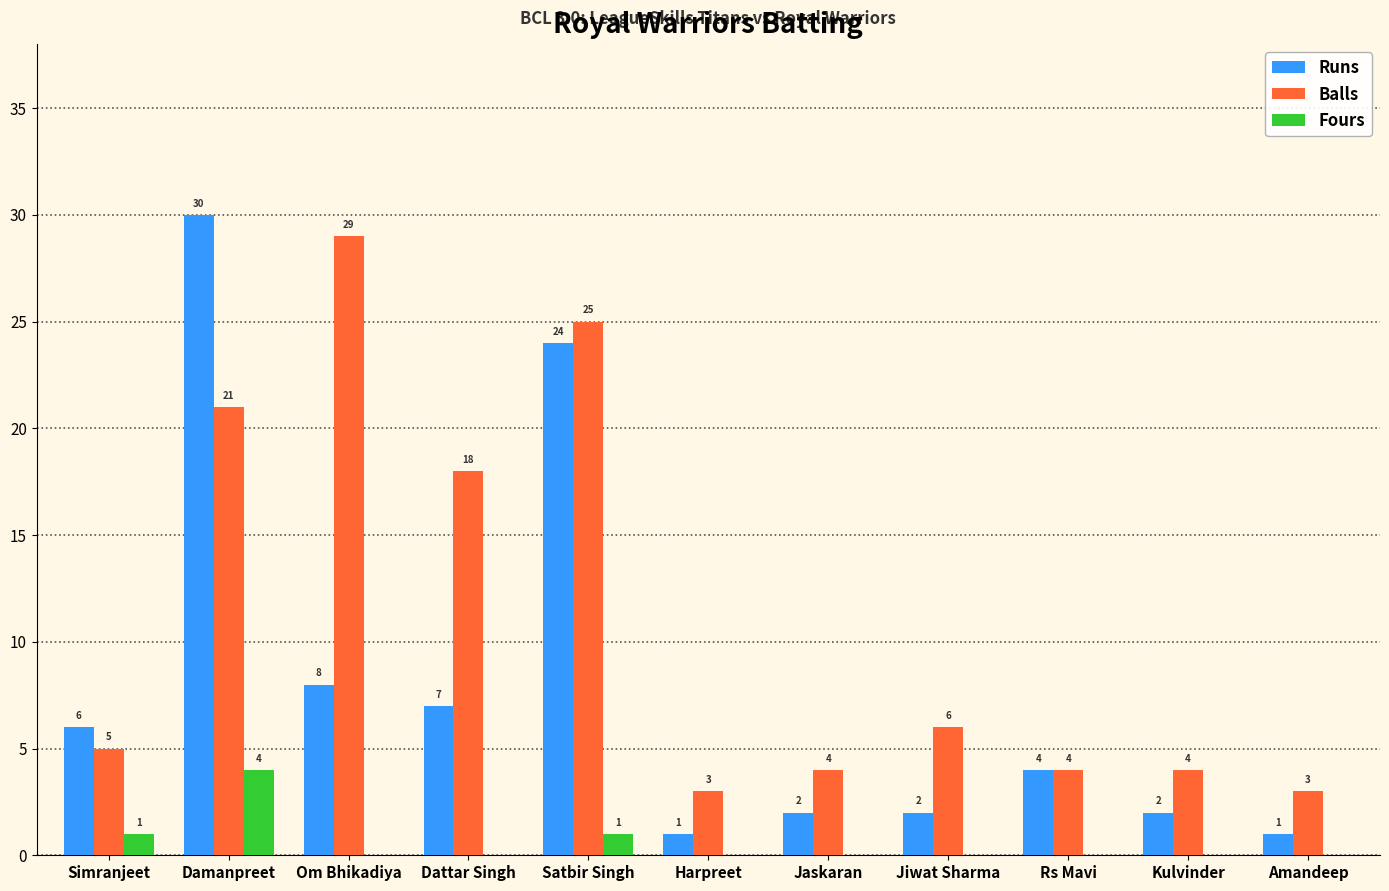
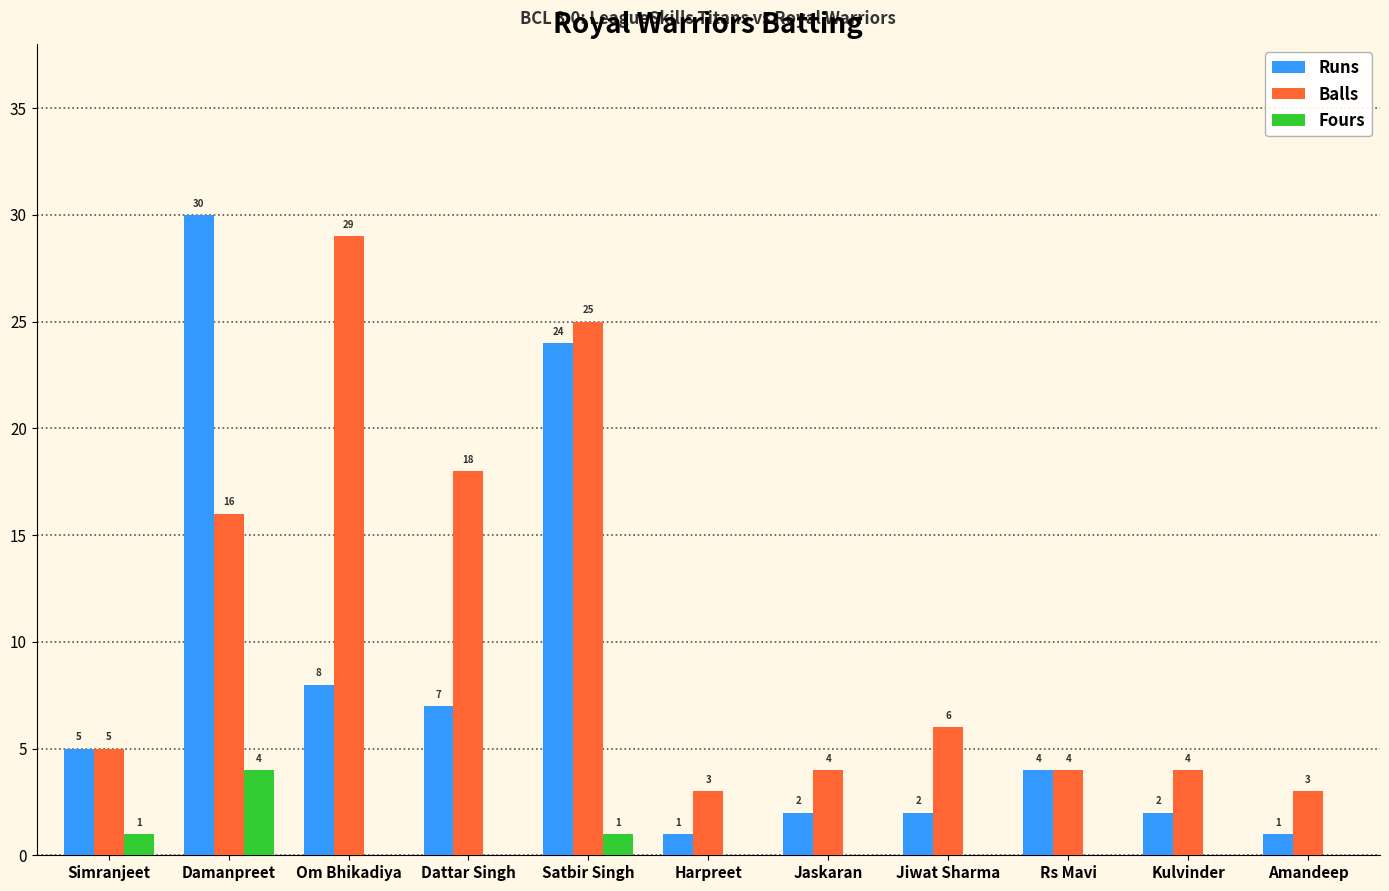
  {
    "Runs": {
-     "Simranjeet": 6,
+     "Simranjeet": 5,
      "Damanpreet": 30,
      "Om Bhikadiya": 8,
      "Dattar Singh": 7,
      "Satbir Singh": 24,
      "Harpreet": 1,
      "Jaskaran": 2,
      "Jiwat Sharma": 2,
      "Rs Mavi": 4,
      "Kulvinder": 2,
      "Amandeep": 1
    },
    "Balls": {
      "Simranjeet": 5,
-     "Damanpreet": 21,
+     "Damanpreet": 16,
      "Om Bhikadiya": 29,
      "Dattar Singh": 18,
      "Satbir Singh": 25,
      "Harpreet": 3,
      "Jaskaran": 4,
      "Jiwat Sharma": 6,
      "Rs Mavi": 4,
      "Kulvinder": 4,
      "Amandeep": 3
    },
    "Fours": {
      "Simranjeet": 1,
      "Damanpreet": 4,
      "Satbir Singh": 1
    }
  }
